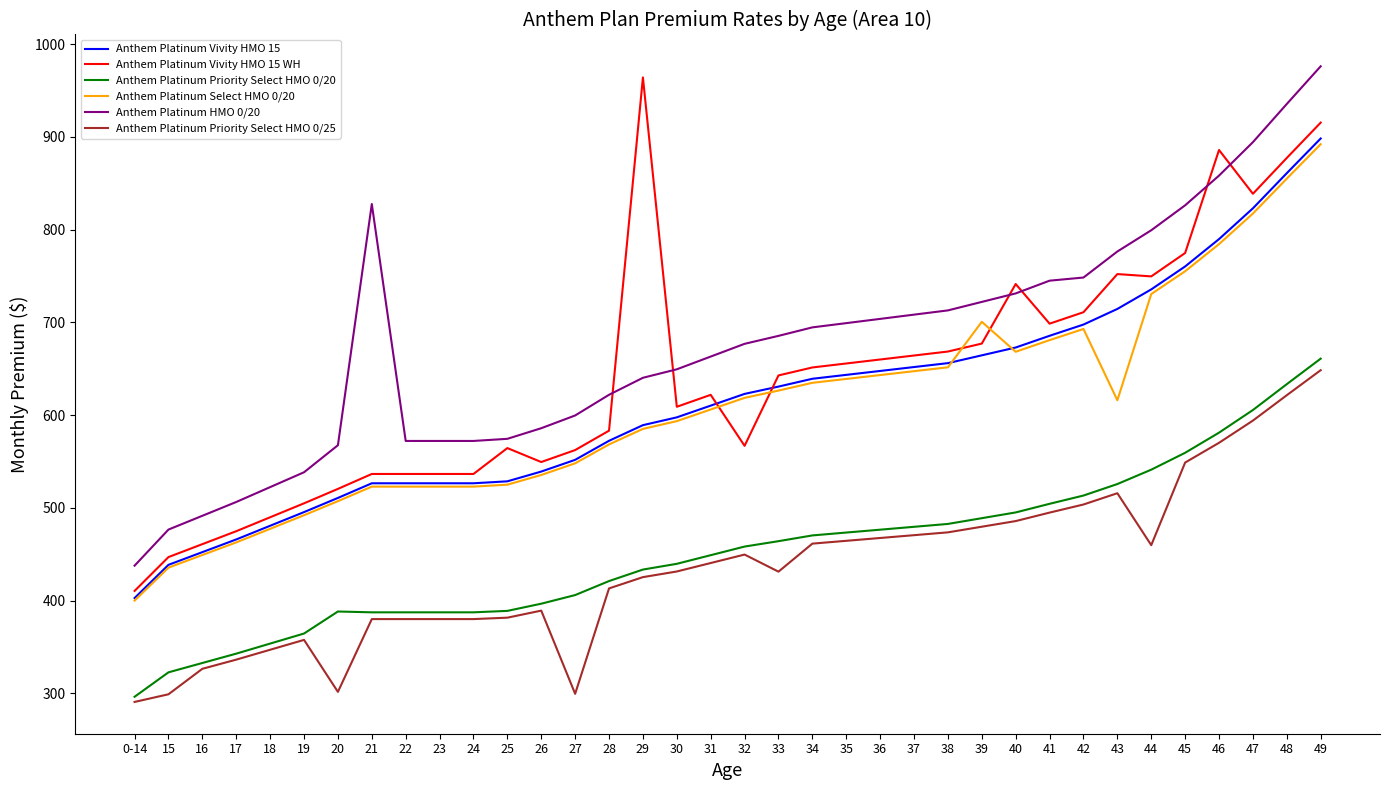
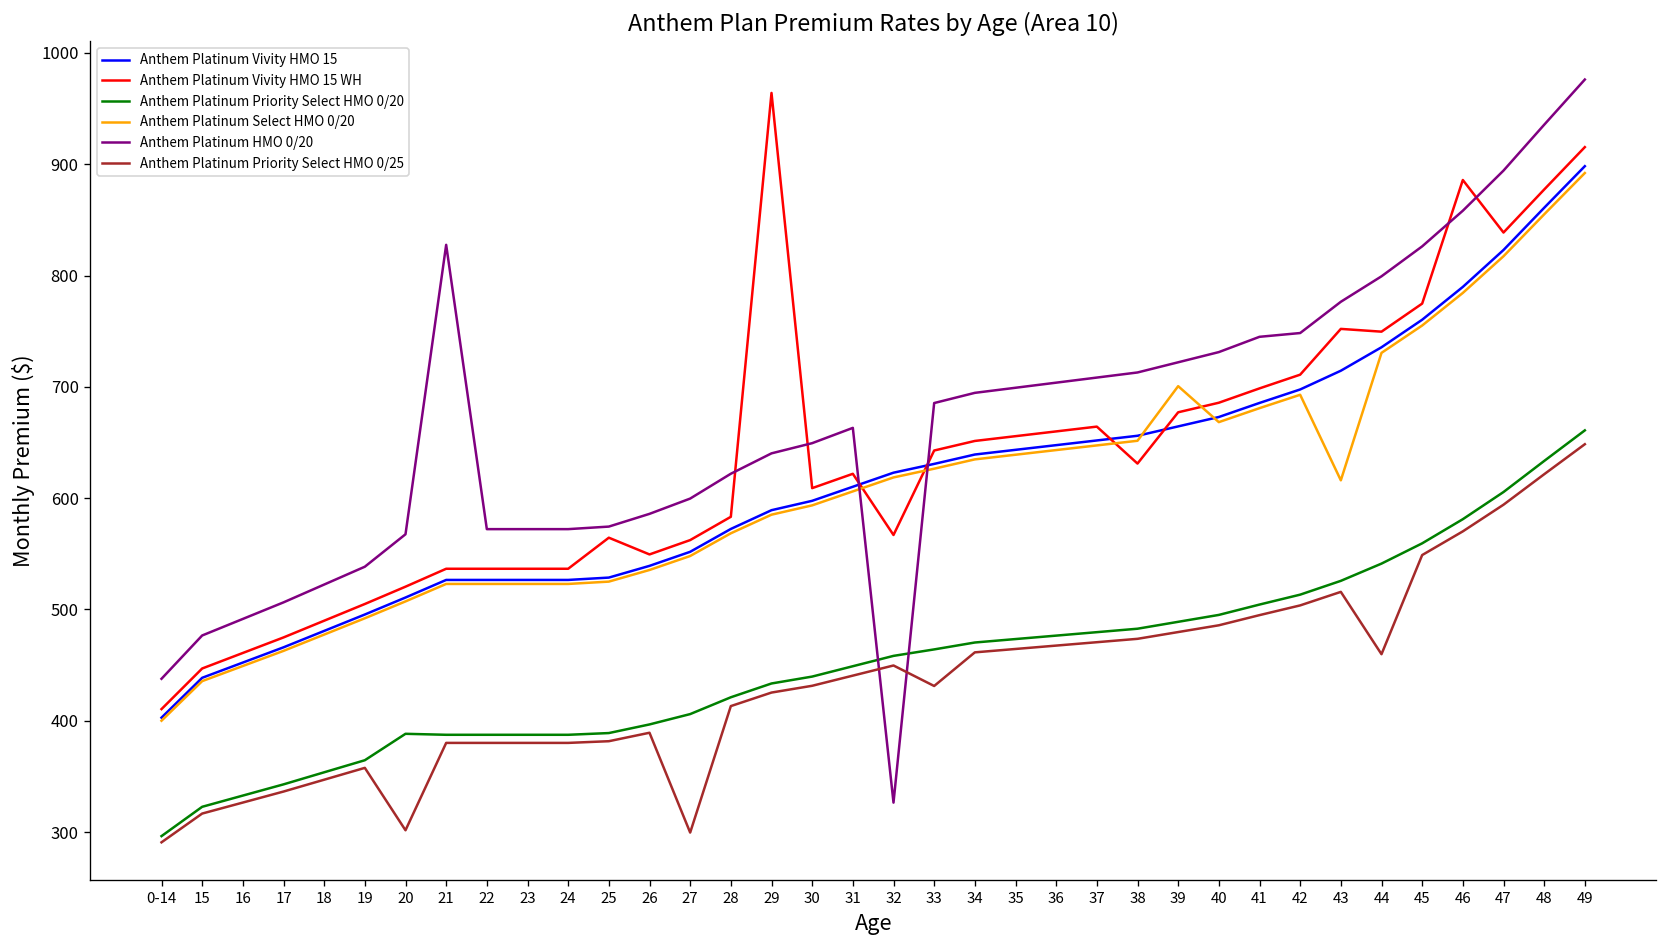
  {
    "Anthem Platinum Vivity HMO 15 WH": {
      "0-14": 410,
      "15": 450,
      "16": 460,
      "17": 470,
      "18": 490,
      "19": 500,
      "20": 520,
      "21": 540,
      "22": 540,
      "23": 540,
      "24": 540,
      "25": 560,
      "26": 550,
      "27": 560,
      "28": 580,
      "29": 960,
      "30": 610,
      "31": 620,
      "32": 570,
      "33": 640,
      "34": 650,
      "35": 660,
      "36": 660,
      "37": 660,
-     "38": 670,
+     "38": 630,
      "39": 680,
-     "40": 740,
+     "40": 690,
      "41": 700,
      "42": 710,
      "43": 750,
      "44": 750,
      "45": 770,
      "46": 890,
      "47": 840,
      "48": 880,
      "49": 920
    },
    "Anthem Platinum HMO 0/20": {
      "0-14": 440,
      "15": 480,
      "16": 490,
      "17": 510,
      "18": 520,
      "19": 540,
      "20": 570,
      "21": 830,
      "22": 570,
      "23": 570,
      "24": 570,
      "25": 570,
      "26": 590,
      "27": 600,
      "28": 620,
      "29": 640,
      "30": 650,
      "31": 660,
-     "32": 680,
+     "32": 330,
      "33": 690,
      "34": 690,
      "35": 700,
      "36": 700,
      "37": 710,
      "38": 710,
      "39": 720,
      "40": 730,
      "41": 740,
      "42": 750,
      "43": 780,
      "44": 800,
      "45": 830,
      "46": 860,
      "47": 890,
      "48": 940,
      "49": 980
    },
    "Anthem Platinum Priority Select HMO 0/25": {
      "0-14": 290,
-     "15": 300,
+     "15": 320,
      "16": 330,
      "17": 340,
      "18": 350,
      "19": 360,
      "20": 300,
      "21": 380,
      "22": 380,
      "23": 380,
      "24": 380,
      "25": 380,
      "26": 390,
      "27": 300,
      "28": 410,
      "29": 430,
      "30": 430,
      "31": 440,
      "32": 450,
      "33": 430,
      "34": 460,
      "35": 460,
      "36": 470,
      "37": 470,
      "38": 470,
      "39": 480,
      "40": 490,
      "41": 490,
      "42": 500,
      "43": 520,
      "44": 460,
      "45": 550,
      "46": 570,
      "47": 590,
      "48": 620,
      "49": 650
    }
  }
